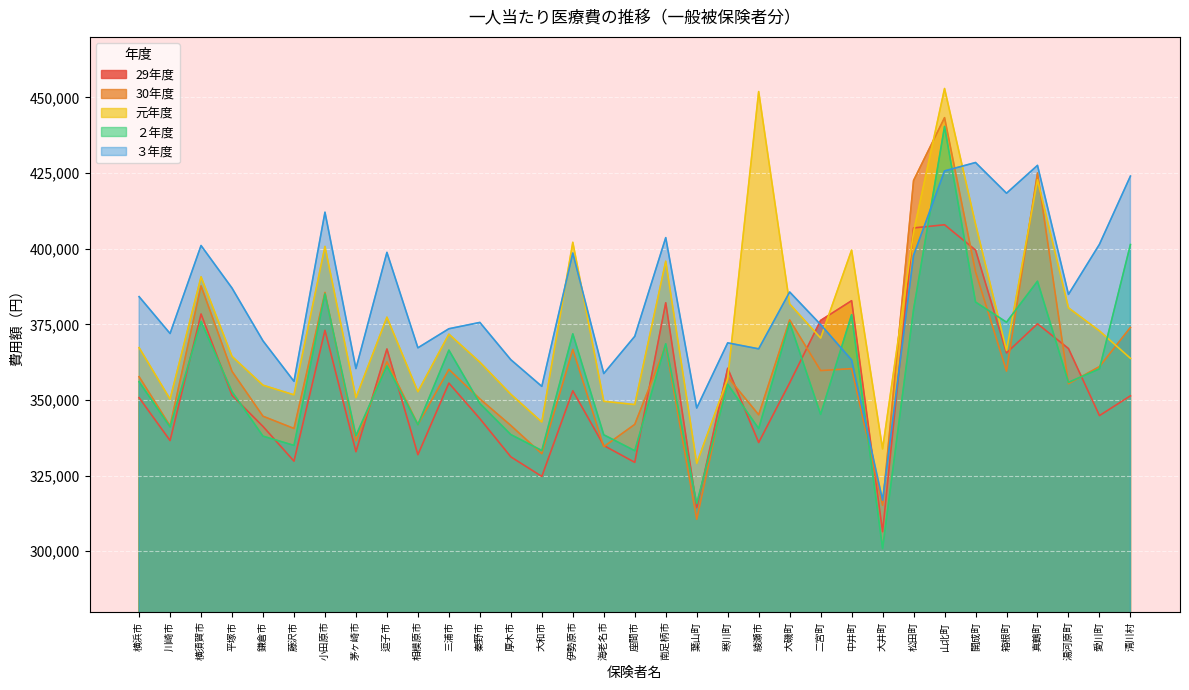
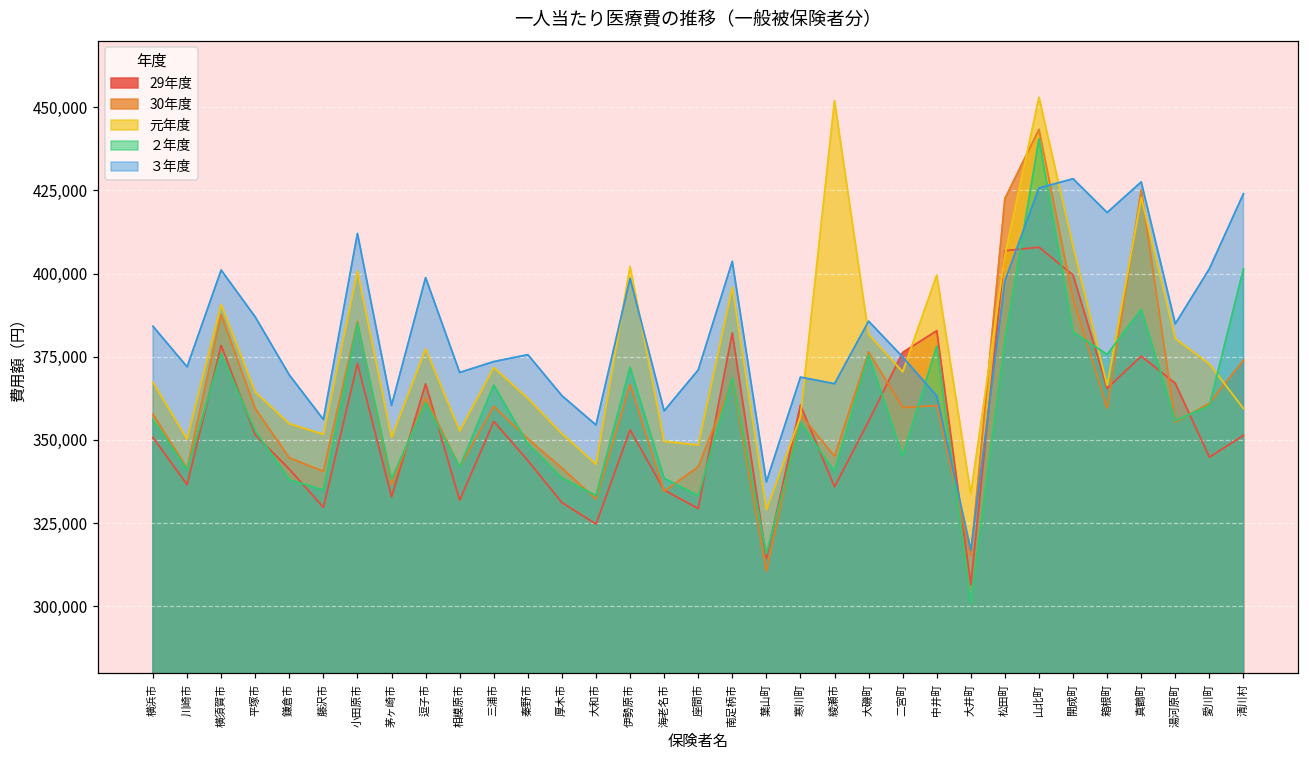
  {
    "元年度": {
      "横浜市": "367,000",
      "川崎市": "350,000",
      "横須賀市": "391,000",
      "平塚市": "364,000",
      "鎌倉市": "355,000",
      "藤沢市": "352,000",
      "小田原市": "401,000",
      "茅ヶ崎市": "351,000",
      "逗子市": "377,000",
      "相模原市": "353,000",
      "三浦市": "372,000",
      "秦野市": "362,000",
      "厚木市": "352,000",
      "大和市": "343,000",
      "伊勢原市": "402,000",
      "海老名市": "350,000",
      "座間市": "348,000",
      "南足柄市": "396,000",
      "葉山町": "329,000",
      "綾瀬市": "452,000",
      "大磯町": "382,000",
      "二宮町": "370,000",
      "中井町": "400,000",
      "大井町": "334,000",
      "松田町": "406,000",
      "山北町": "453,000",
      "開成町": "408,000",
      "真鶴町": "423,000",
      "湯河原町": "380,000",
      "愛川町": "373,000",
-     "清川村": "364,000"
+     "清川村": "359,000"
    },
    "２年度": {
      "横浜市": "356,000",
      "横須賀市": "376,000",
      "平塚市": "353,000",
      "鎌倉市": "338,000",
      "藤沢市": "335,000",
      "茅ヶ崎市": "338,000",
      "逗子市": "361,000",
      "三浦市": "366,000",
      "秦野市": "349,000",
      "厚木市": "339,000",
      "大和市": "333,000",
      "伊勢原市": "372,000",
      "海老名市": "338,000",
      "座間市": "333,000",
      "葉山町": "316,000",
      "寒川町": "355,000",
      "綾瀬市": "341,000",
      "大磯町": "376,000",
      "二宮町": "345,000",
      "中井町": "378,000",
      "大井町": "301,000",
      "松田町": "380,000",
      "山北町": "440,000",
      "開成町": "382,000",
      "箱根町": "376,000",
      "真鶴町": "389,000",
      "清川村": "401,000"
    },
    "３年度": {
      "横浜市": "384,000",
      "川崎市": "372,000",
      "横須賀市": "401,000",
      "平塚市": "387,000",
      "鎌倉市": "370,000",
      "藤沢市": "356,000",
      "小田原市": "412,000",
      "茅ヶ崎市": "360,000",
      "逗子市": "399,000",
-     "相模原市": "367,000",
+     "相模原市": "370,000",
      "三浦市": "374,000",
      "秦野市": "376,000",
      "厚木市": "363,000",
      "大和市": "354,000",
      "伊勢原市": "399,000",
      "海老名市": "359,000",
      "座間市": "371,000",
      "南足柄市": "404,000",
-     "葉山町": "347,000",
+     "葉山町": "337,000",
      "寒川町": "369,000",
      "綾瀬市": "367,000",
      "大磯町": "386,000",
      "二宮町": "375,000",
      "中井町": "363,000",
      "大井町": "317,000",
      "松田町": "398,000",
      "山北町": "426,000",
      "開成町": "428,000",
      "箱根町": "418,000",
      "真鶴町": "428,000",
      "湯河原町": "385,000",
      "愛川町": "401,000",
      "清川村": "424,000"
    }
  }
